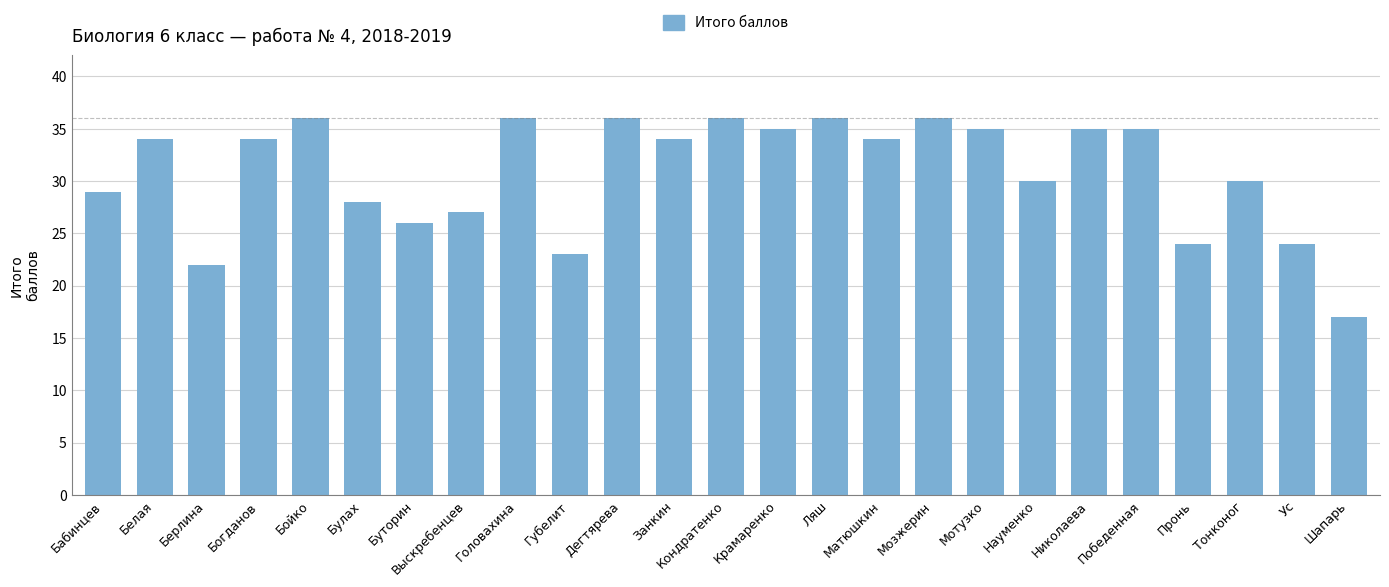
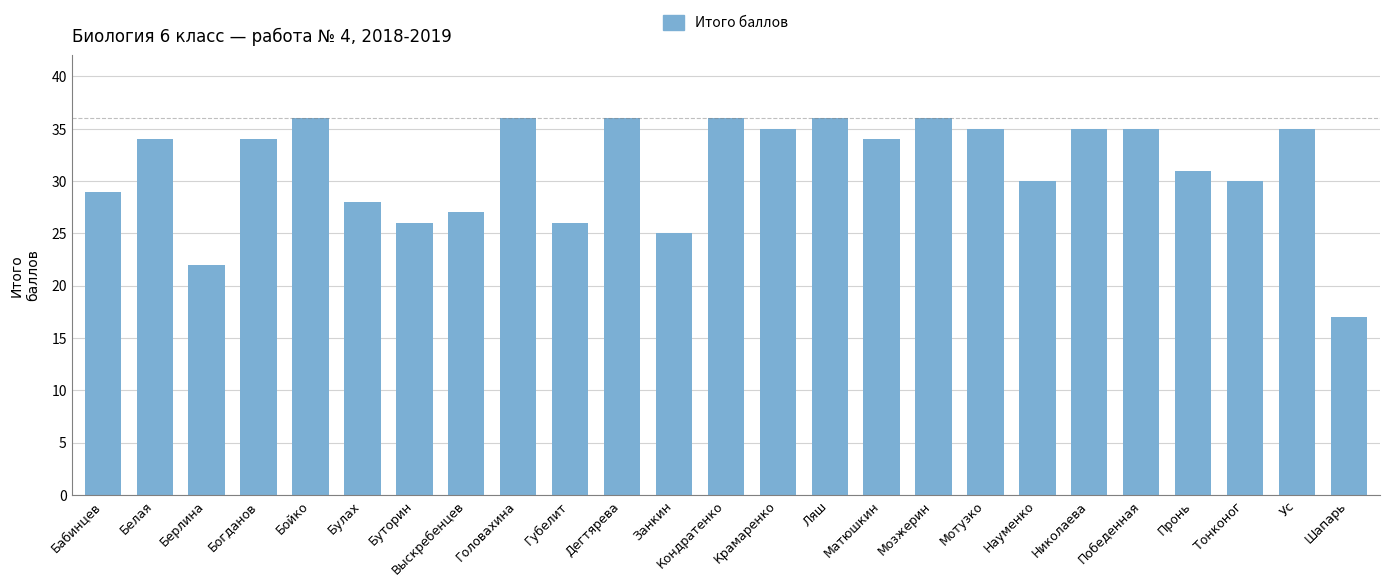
  {
    "Бабинцев": 29,
    "Белая": 34,
    "Берлина": 22,
    "Богданов": 34,
    "Бойко": 36,
    "Булах": 28,
    "Буторин": 26,
    "Выскребенцев": 27,
    "Головахина": 36,
-   "Губелит": 23,
+   "Губелит": 26,
    "Дегтярева": 36,
-   "Занкин": 34,
+   "Занкин": 25,
    "Кондратенко": 36,
    "Крамаренко": 35,
    "Ляш": 36,
    "Матюшкин": 34,
    "Мозжерин": 36,
    "Мотузко": 35,
    "Науменко": 30,
    "Николаева": 35,
    "Победенная": 35,
-   "Пронь": 24,
+   "Пронь": 31,
    "Тонконог": 30,
-   "Ус": 24,
+   "Ус": 35,
    "Шапарь": 17
  }
